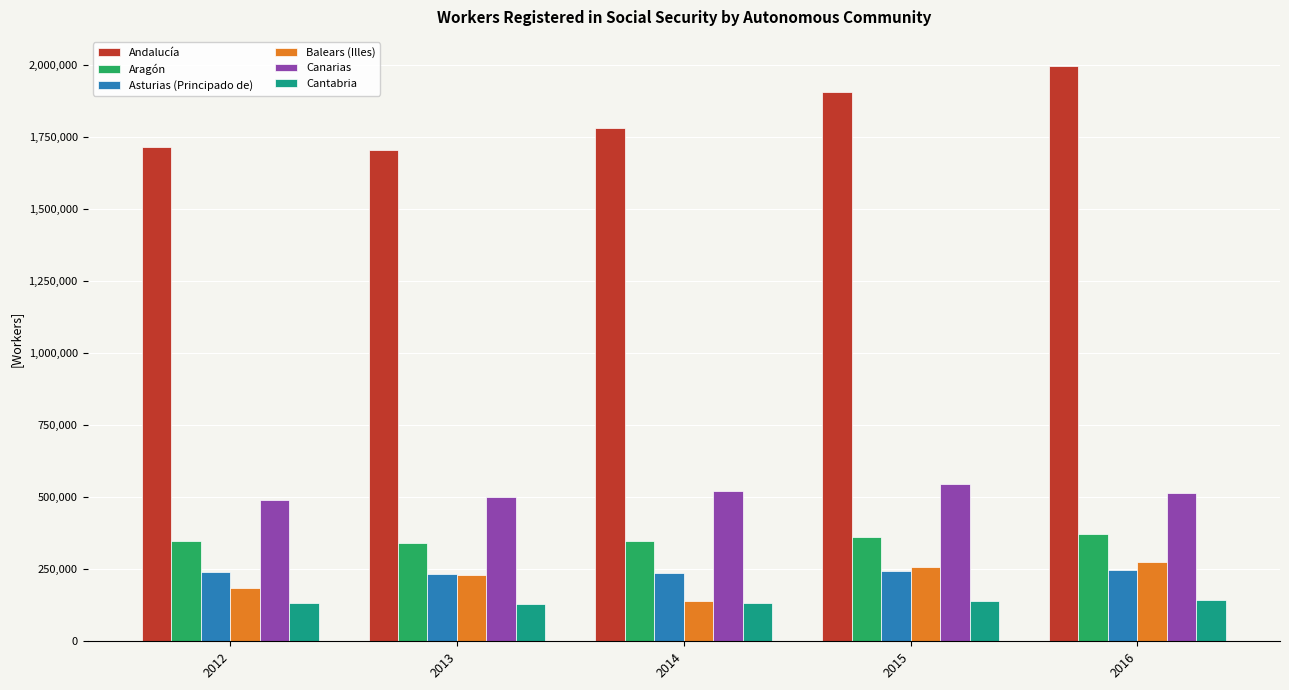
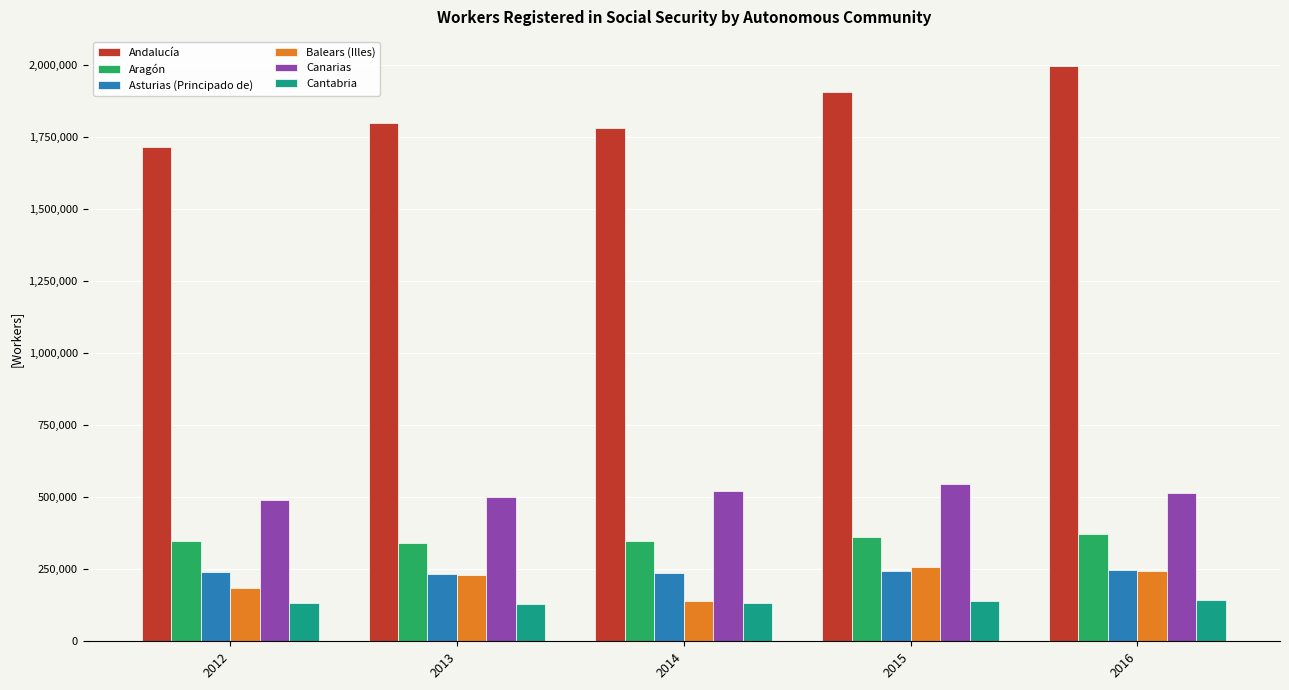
  {
    "Andalucía": {
      "2012": "1,720,000",
-     "2013": "1,710,000",
+     "2013": "1,800,000",
      "2014": "1,780,000",
      "2015": "1,910,000",
      "2016": "2,000,000"
    },
    "Asturias (Principado de)": {
      "2012": "240,000",
      "2013": "230,000",
      "2014": "240,000",
      "2015": "240,000",
      "2016": "250,000"
    },
    "Balears (Illes)": {
      "2012": "180,000",
      "2013": "230,000",
      "2014": "140,000",
      "2015": "260,000",
-     "2016": "280,000"
+     "2016": "240,000"
    },
    "Canarias": {
      "2012": "490,000",
      "2013": "500,000",
      "2014": "520,000",
      "2015": "540,000",
      "2016": "520,000"
    }
  }
